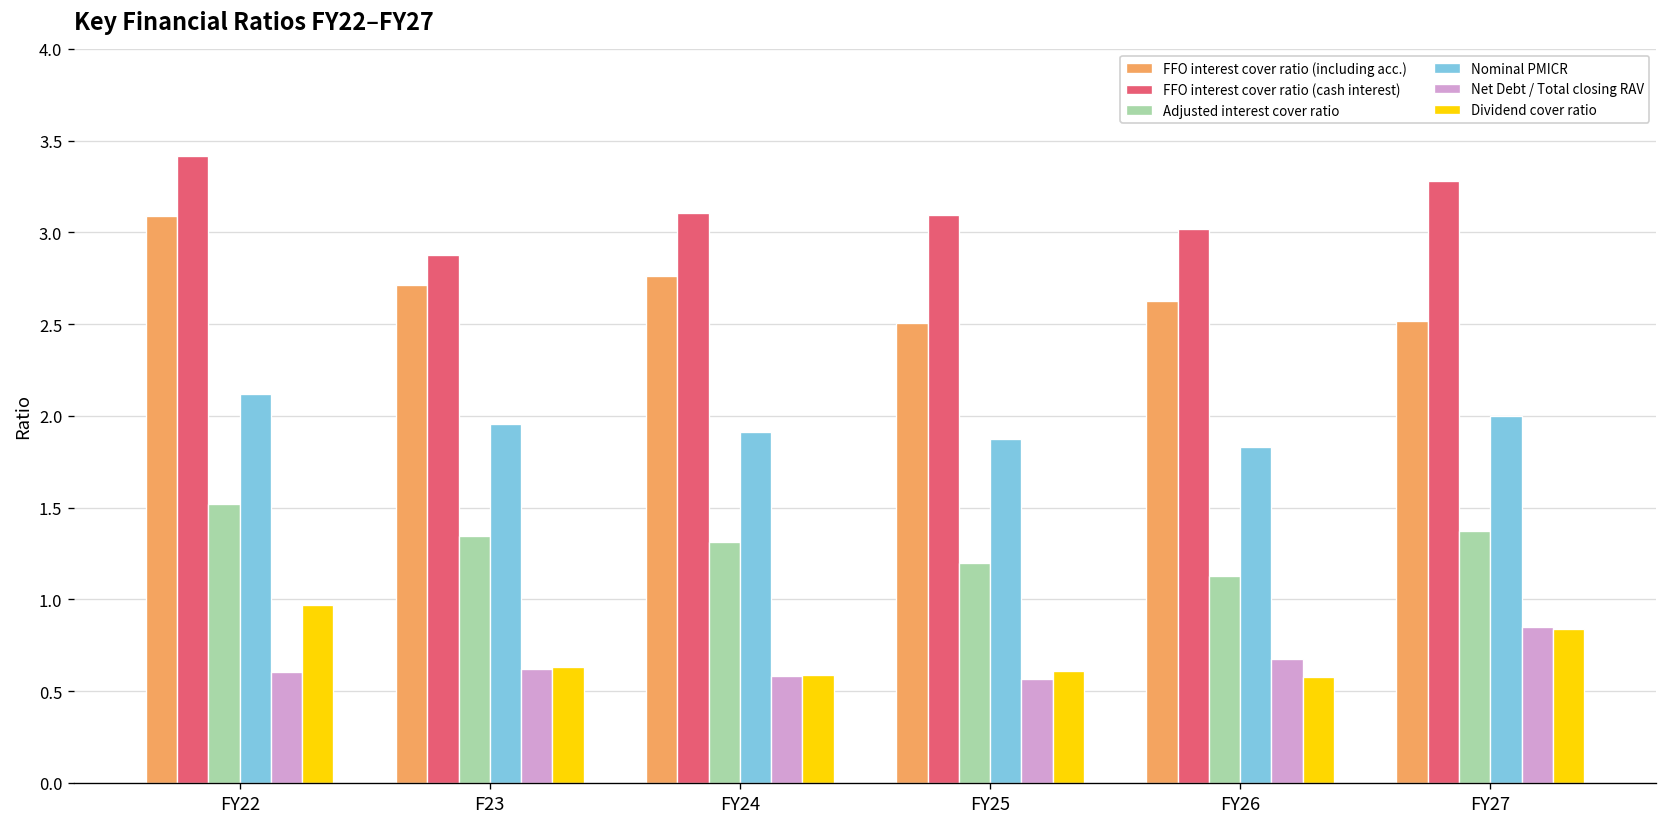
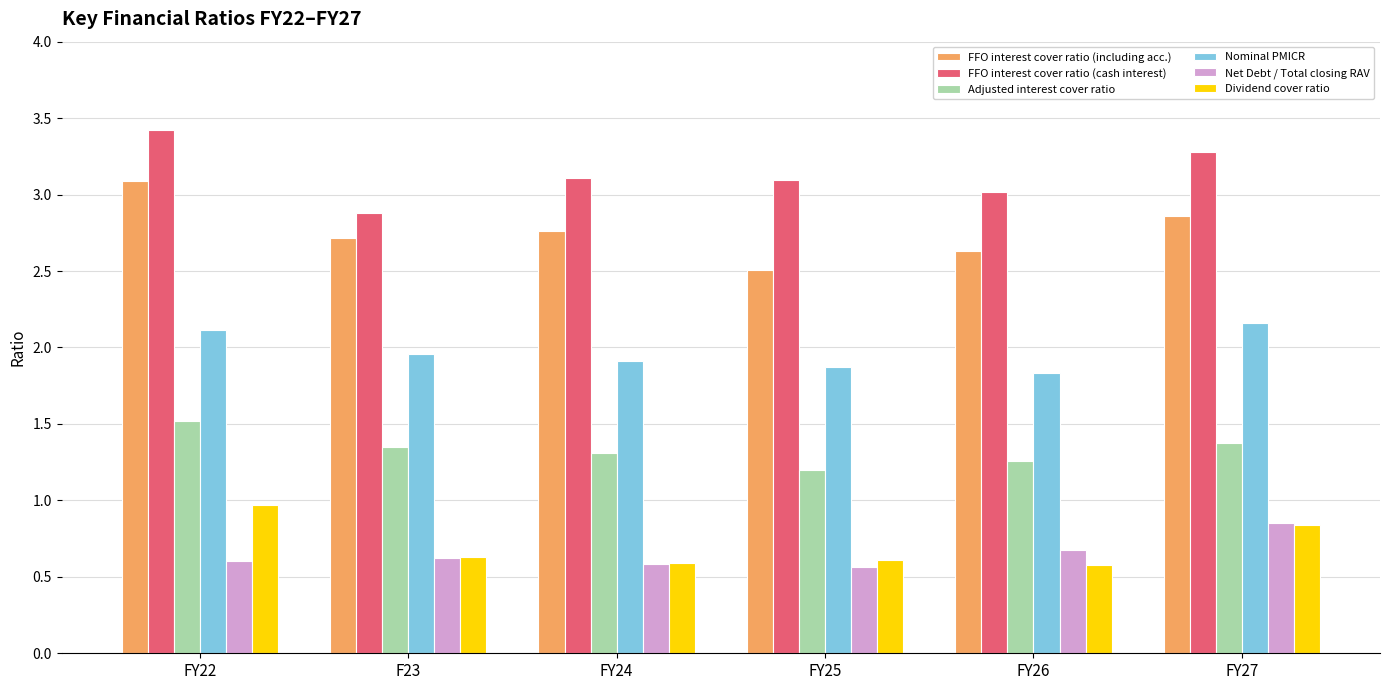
  {
    "FFO interest cover ratio (including acc.)": {
      "FY22": 3.09,
      "F23": 2.71,
      "FY24": 2.76,
      "FY25": 2.50,
      "FY26": 2.63,
-     "FY27": 2.52
+     "FY27": 2.86
    },
    "FFO interest cover ratio (cash interest)": {
      "FY22": 3.42,
      "F23": 2.88,
      "FY24": 3.11,
      "FY25": 3.09,
      "FY26": 3.02,
      "FY27": 3.28
    },
    "Adjusted interest cover ratio": {
      "FY22": 1.52,
      "F23": 1.35,
      "FY24": 1.31,
      "FY25": 1.20,
-     "FY26": 1.13,
+     "FY26": 1.26,
      "FY27": 1.37
    },
    "Nominal PMICR": {
      "FY22": 2.12,
      "F23": 1.96,
      "FY24": 1.91,
      "FY25": 1.87,
      "FY26": 1.83,
-     "FY27": 2.00
+     "FY27": 2.16
    },
    "Net Debt / Total closing RAV": {
      "FY22": 0.61,
      "F23": 0.62,
      "FY24": 0.58,
      "FY25": 0.57,
      "FY26": 0.67,
      "FY27": 0.85
    },
    "Dividend cover ratio": {
      "FY22": 0.97,
      "F23": 0.63,
      "FY24": 0.59,
      "FY25": 0.61,
      "FY26": 0.58,
      "FY27": 0.84
    }
  }
